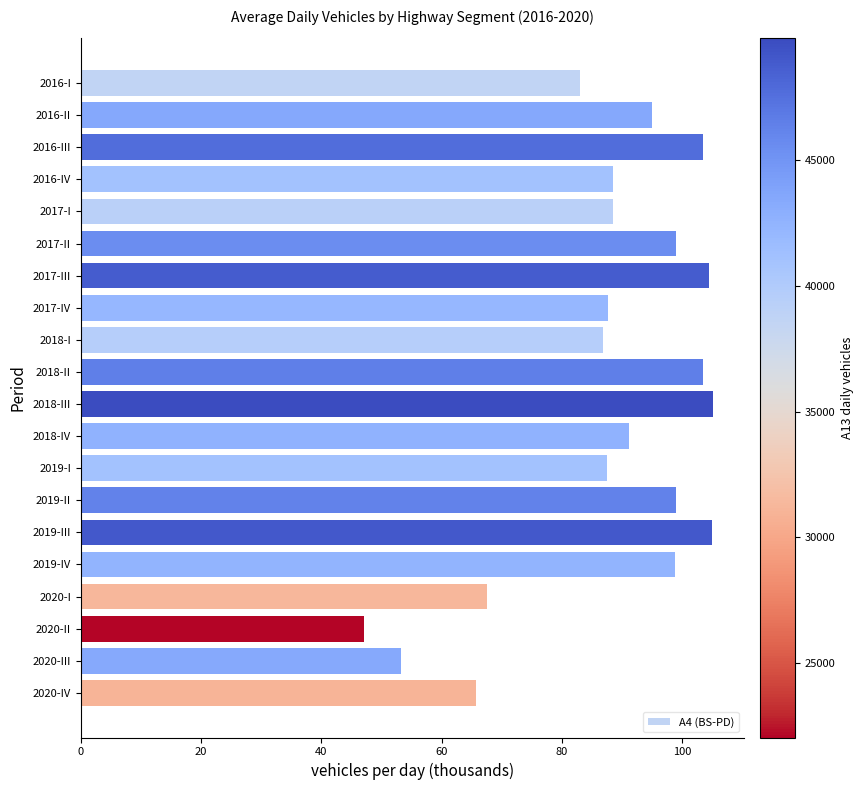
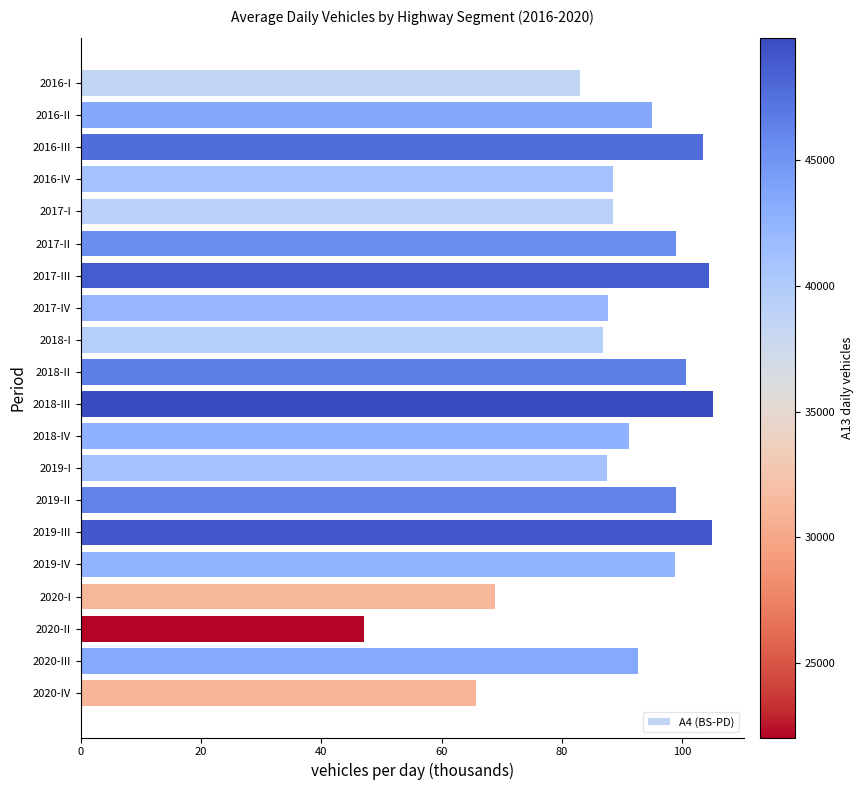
  {
    "2016-I": 83,
    "2016-II": 95,
    "2016-III": 103,
    "2016-IV": 89,
    "2017-I": 89,
    "2017-II": 99,
    "2017-III": 104,
    "2017-IV": 88,
    "2018-I": 87,
-   "2018-II": 103,
+   "2018-II": 101,
    "2018-III": 105,
    "2018-IV": 91,
    "2019-I": 87,
    "2019-II": 99,
    "2019-III": 105,
    "2019-IV": 99,
-   "2020-I": 68,
+   "2020-I": 69,
    "2020-II": 47,
-   "2020-III": 53,
+   "2020-III": 93,
    "2020-IV": 66
  }
